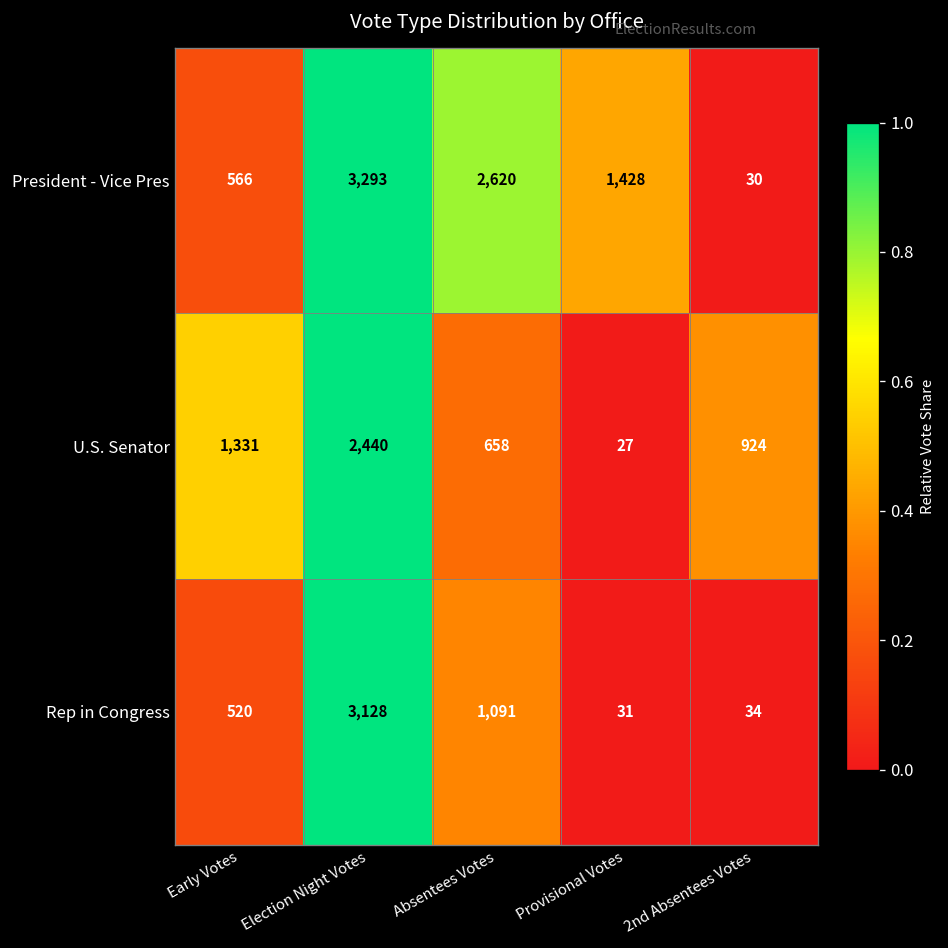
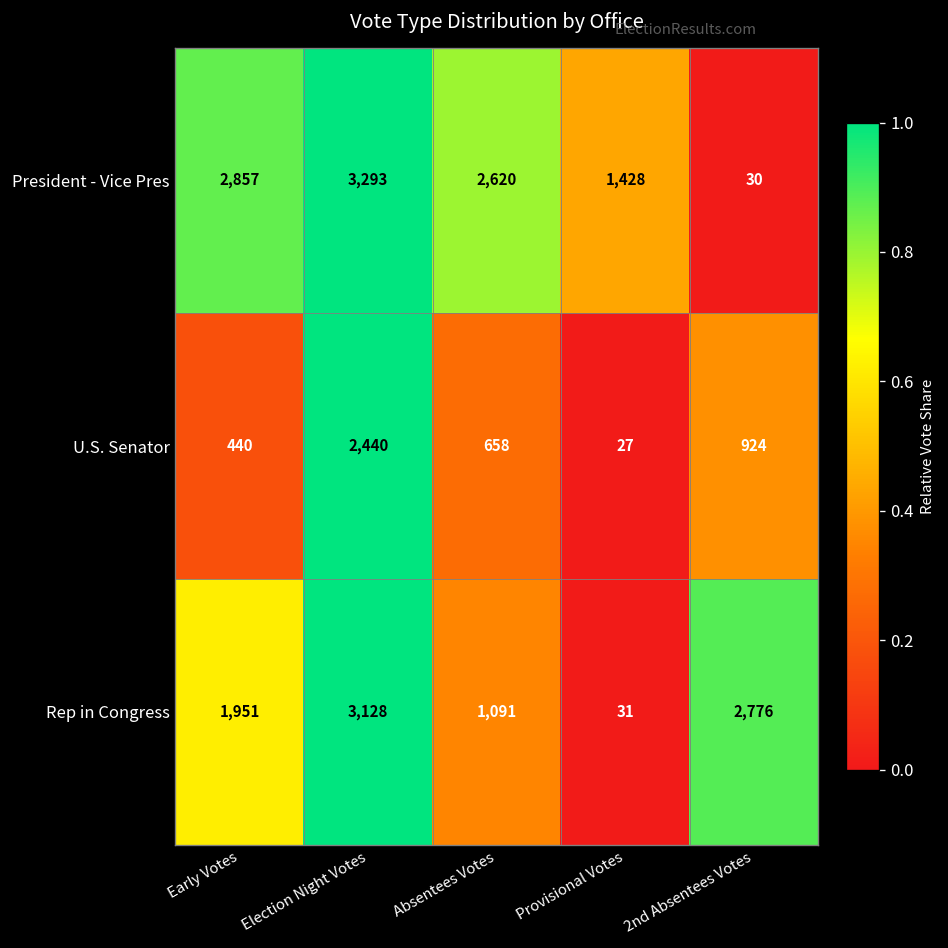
  {
    "President - Vice Pres": {
-     "Early Votes": "566",
+     "Early Votes": "2,857",
      "Election Night Votes": "3,293",
      "Absentees Votes": "2,620",
      "Provisional Votes": "1,428",
      "2nd Absentees Votes": "30"
    },
    "U.S. Senator": {
-     "Early Votes": "1,331",
+     "Early Votes": "440",
      "Election Night Votes": "2,440",
      "Absentees Votes": "658",
      "Provisional Votes": "27",
      "2nd Absentees Votes": "924"
    },
    "Rep in Congress": {
-     "Early Votes": "520",
+     "Early Votes": "1,951",
      "Election Night Votes": "3,128",
      "Absentees Votes": "1,091",
      "Provisional Votes": "31",
-     "2nd Absentees Votes": "34"
+     "2nd Absentees Votes": "2,776"
    }
  }
